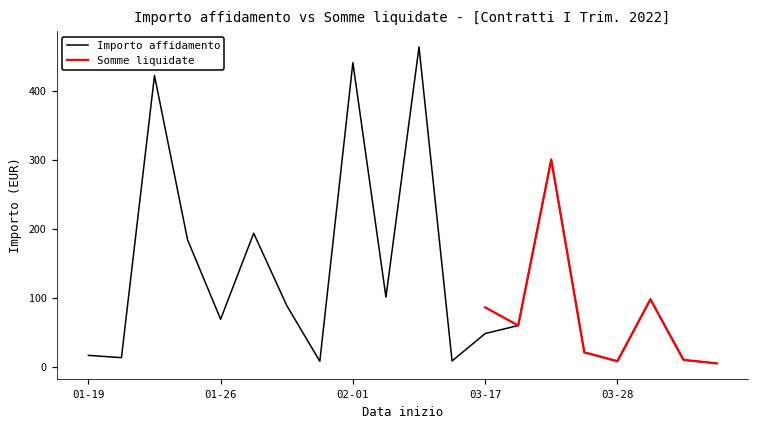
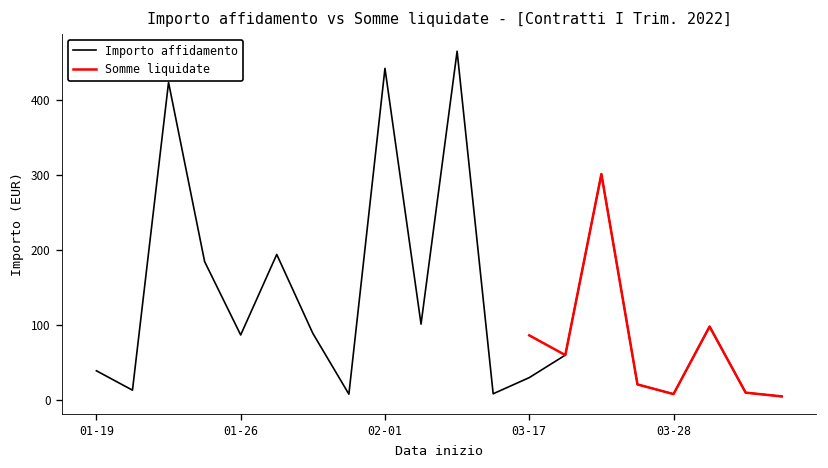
  {
    "Importo affidamento": {
-     "01-19": 20,
-     "01-26": 70,
+     "01-19": 40,
+     "01-26": 90,
      "02-01": 440,
-     "03-17": 50
+     "03-17": 30
    },
    "Somme liquidate": {
      "03-17": 90
    }
  }
